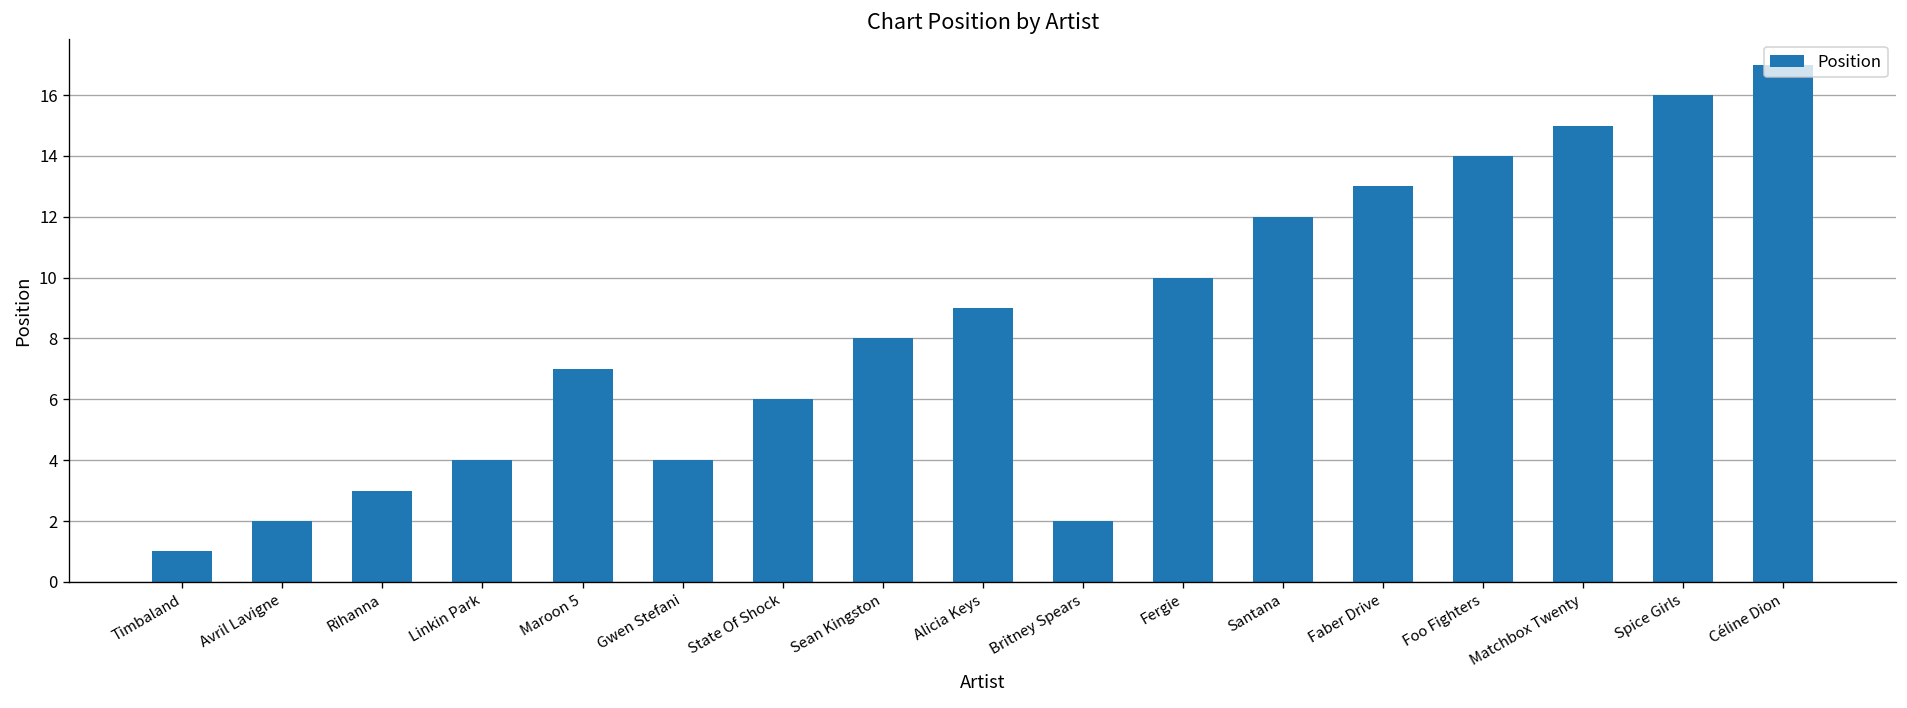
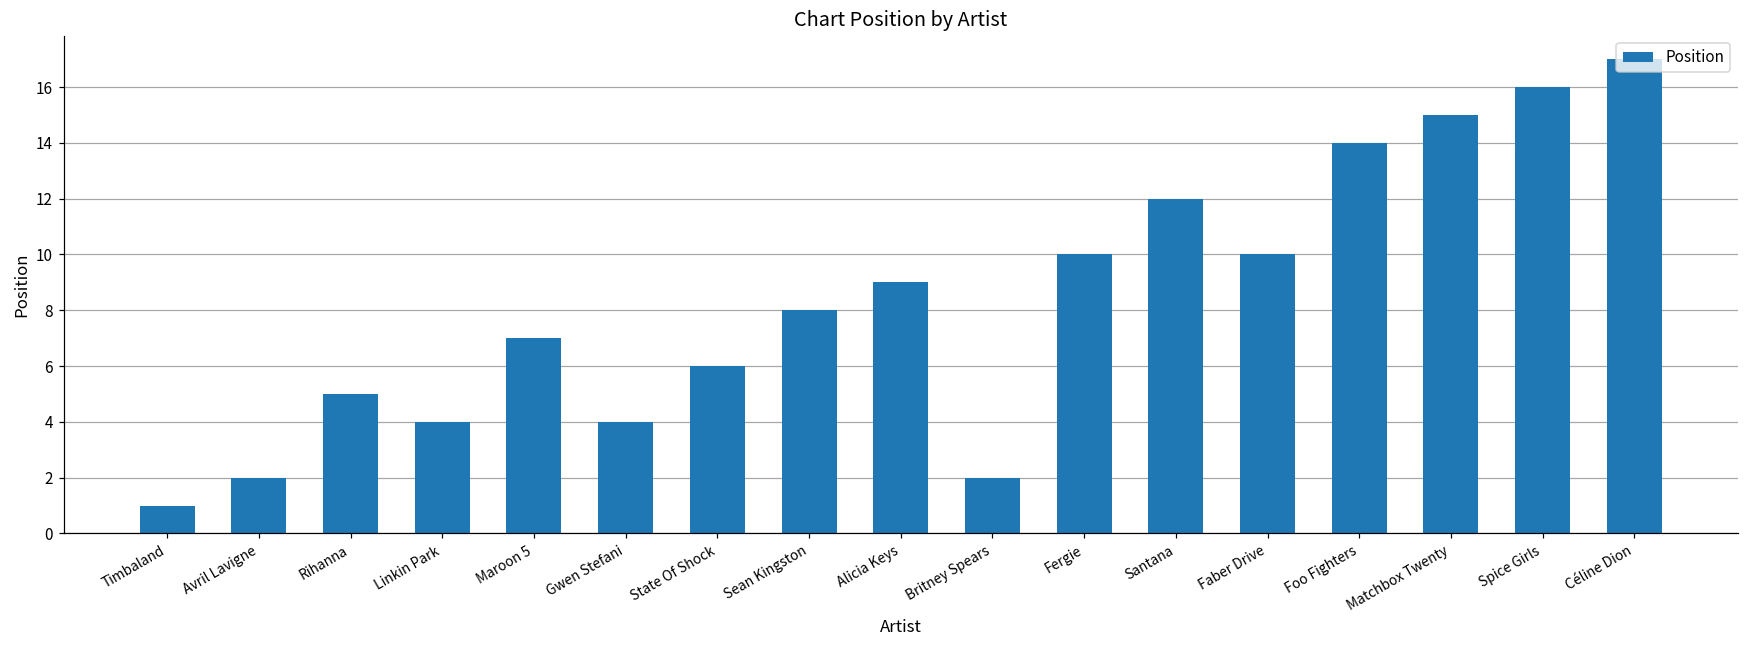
  {
    "Timbaland": 1,
    "Avril Lavigne": 2,
-   "Rihanna": 3,
+   "Rihanna": 5,
    "Linkin Park": 4,
    "Maroon 5": 7,
    "Gwen Stefani": 4,
    "State Of Shock": 6,
    "Sean Kingston": 8,
    "Alicia Keys": 9,
    "Britney Spears": 2,
    "Fergie": 10,
    "Santana": 12,
-   "Faber Drive": 13,
+   "Faber Drive": 10,
    "Foo Fighters": 14,
    "Matchbox Twenty": 15,
    "Spice Girls": 16
  }
